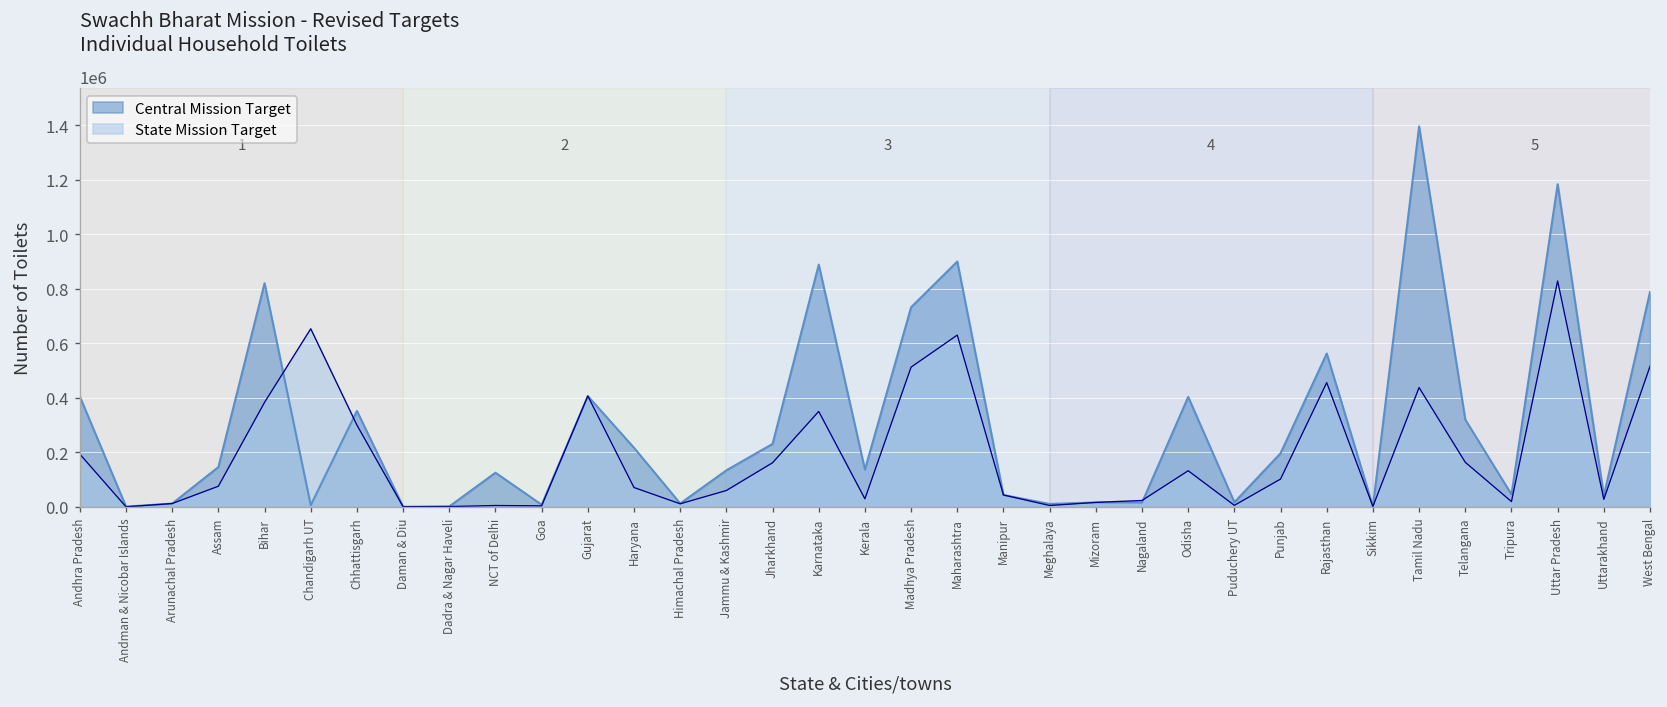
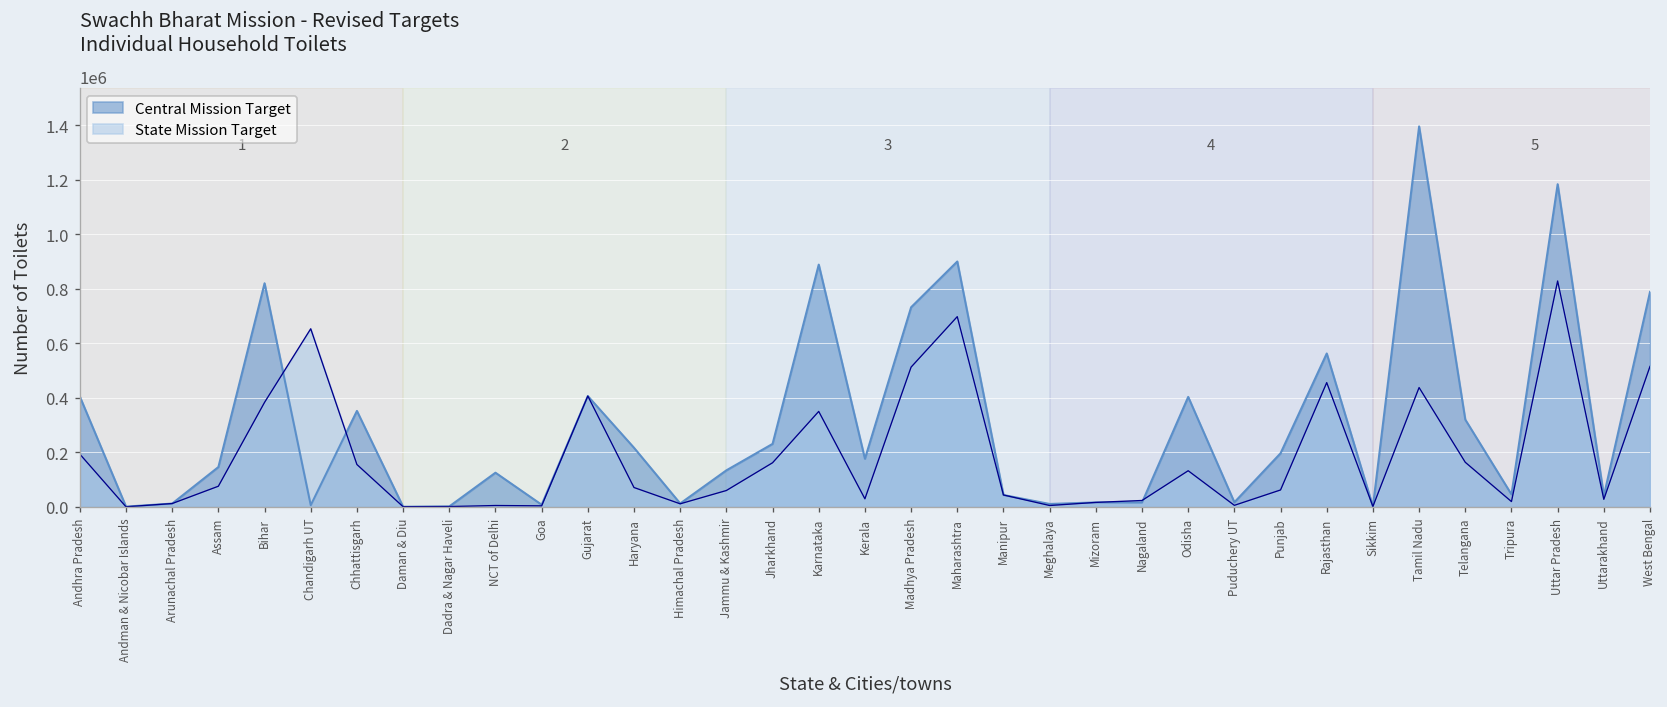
  {
    "Central Mission Target": {
      "Andhra Pradesh": 400000,
      "Assam": 150000,
      "Bihar": 820000,
      "Chandigarh UT": 10000,
      "Chhattisgarh": 350000,
      "NCT of Delhi": 130000,
      "Haryana": 220000,
      "Jammu & Kashmir": 130000,
      "Jharkhand": 230000,
      "Karnataka": 890000,
-     "Kerala": 140000,
+     "Kerala": 180000,
      "Madhya Pradesh": 730000,
      "Maharashtra": 900000,
      "Odisha": 400000,
      "Punjab": 200000,
      "Rajasthan": 560000,
      "Tamil Nadu": 1400000,
      "Telangana": 320000,
      "Tripura": 50000,
      "Uttar Pradesh": 1180000,
      "Uttarakhand": 40000,
      "West Bengal": 790000
    },
    "State Mission Target": {
      "Andhra Pradesh": 190000,
      "Assam": 80000,
      "Bihar": 380000,
      "Chandigarh UT": 650000,
-     "Chhattisgarh": 300000,
+     "Chhattisgarh": 160000,
      "NCT of Delhi": 10000,
      "Haryana": 70000,
      "Jammu & Kashmir": 60000,
      "Jharkhand": 160000,
      "Karnataka": 350000,
      "Kerala": 30000,
      "Madhya Pradesh": 510000,
-     "Maharashtra": 630000,
+     "Maharashtra": 700000,
      "Odisha": 130000,
-     "Punjab": 100000,
+     "Punjab": 60000,
      "Rajasthan": 460000,
      "Tamil Nadu": 440000,
      "Telangana": 160000,
      "Tripura": 20000,
      "Uttar Pradesh": 830000,
      "Uttarakhand": 30000,
      "West Bengal": 520000
    }
  }
